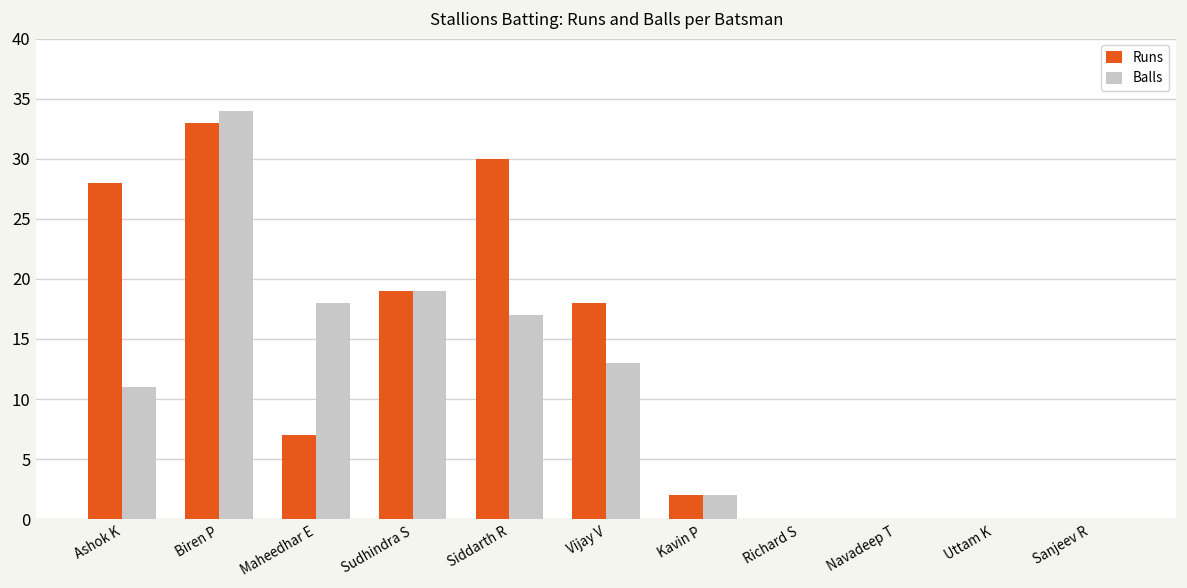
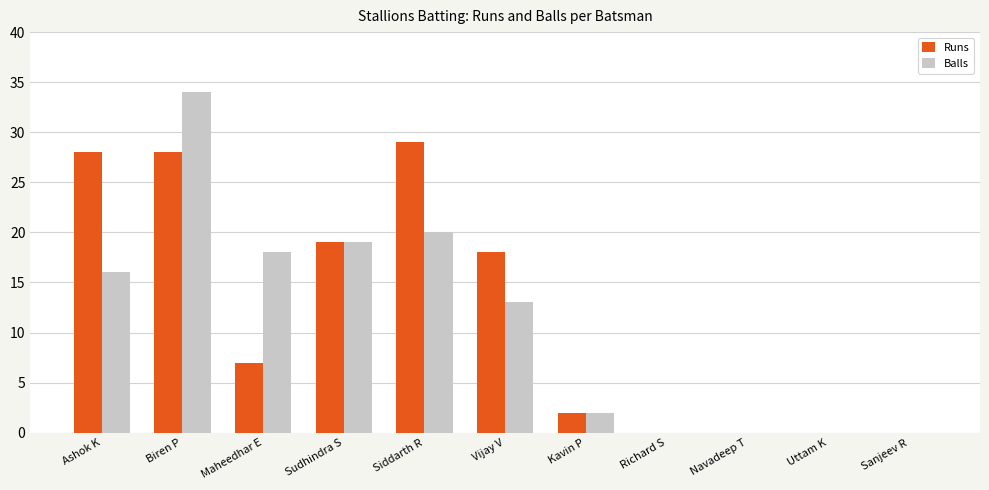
  {
    "Runs": {
      "Ashok K": 28,
-     "Biren P": 33,
+     "Biren P": 28,
      "Maheedhar E": 7,
      "Sudhindra S": 19,
-     "Siddarth R": 30,
+     "Siddarth R": 29,
      "Vijay V": 18,
      "Kavin P": 2,
      "Richard S": 0,
      "Navadeep T": 0,
      "Uttam K": 0,
      "Sanjeev R": 0
    },
    "Balls": {
-     "Ashok K": 11,
+     "Ashok K": 16,
      "Biren P": 34,
      "Maheedhar E": 18,
      "Sudhindra S": 19,
-     "Siddarth R": 17,
+     "Siddarth R": 20,
      "Vijay V": 13,
      "Kavin P": 2,
      "Richard S": 0,
      "Navadeep T": 0,
      "Uttam K": 0,
      "Sanjeev R": 0
    }
  }
